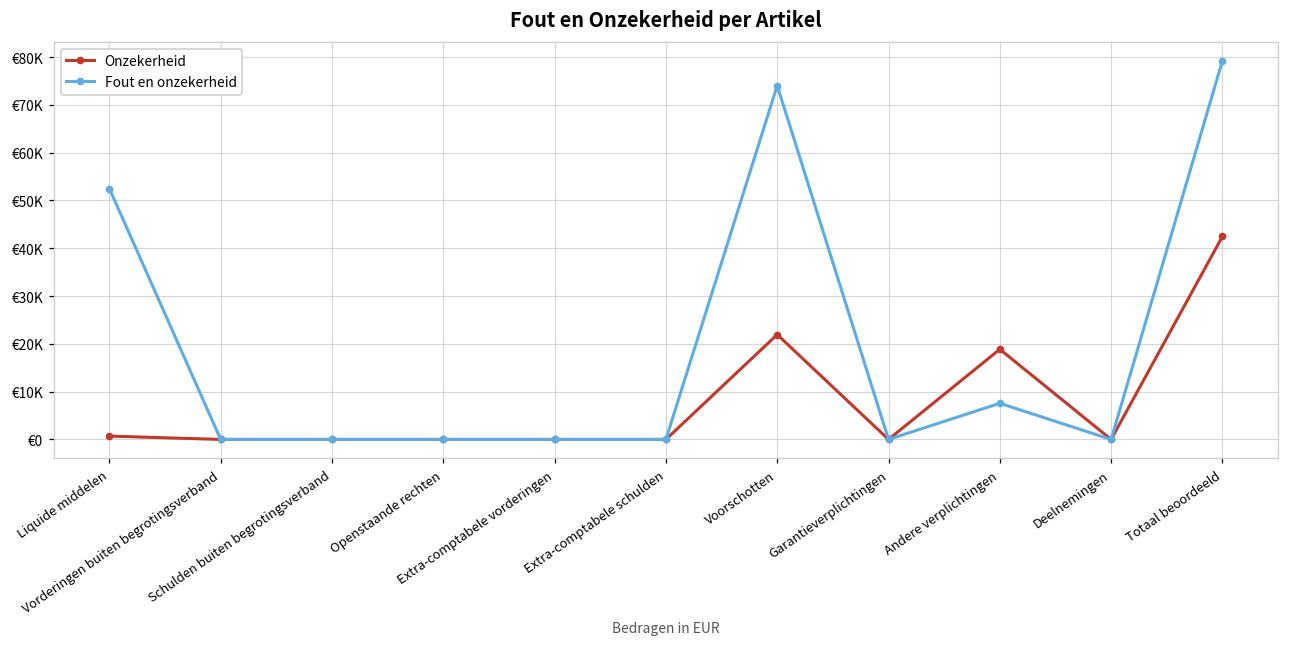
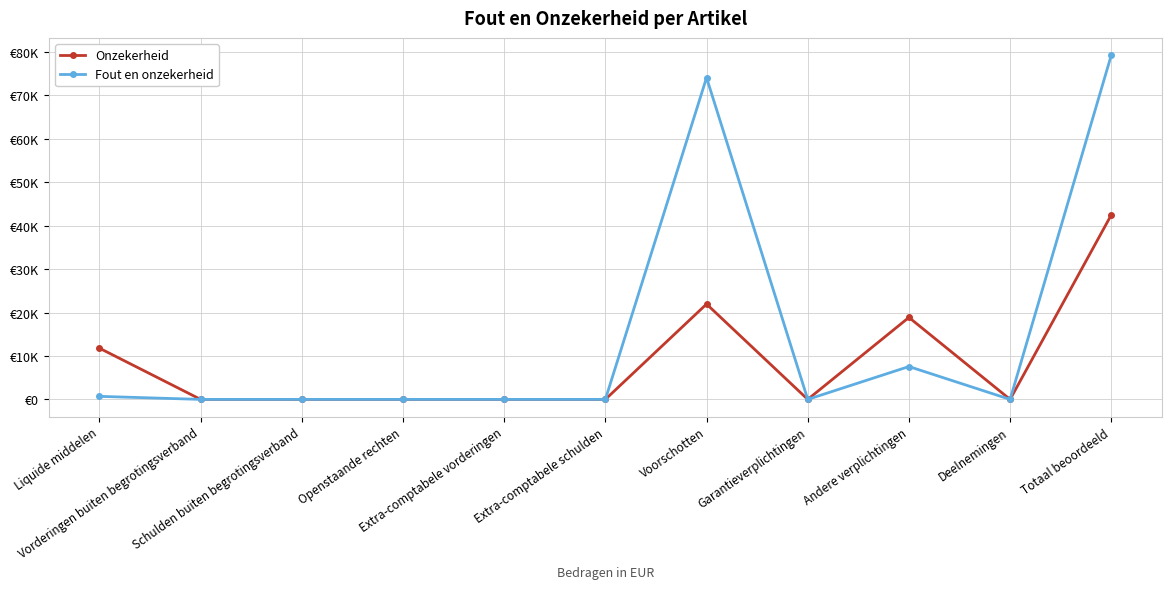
  {
    "Onzekerheid": {
-     "Liquide middelen": "€1000",
+     "Liquide middelen": "€12000",
      "Voorschotten": "€22000",
      "Andere verplichtingen": "€19000",
      "Totaal beoordeeld": "€42000"
    },
    "Fout en onzekerheid": {
-     "Liquide middelen": "€53000",
+     "Liquide middelen": "€1000",
      "Voorschotten": "€74000",
      "Andere verplichtingen": "€8000",
      "Totaal beoordeeld": "€79000"
    }
  }
